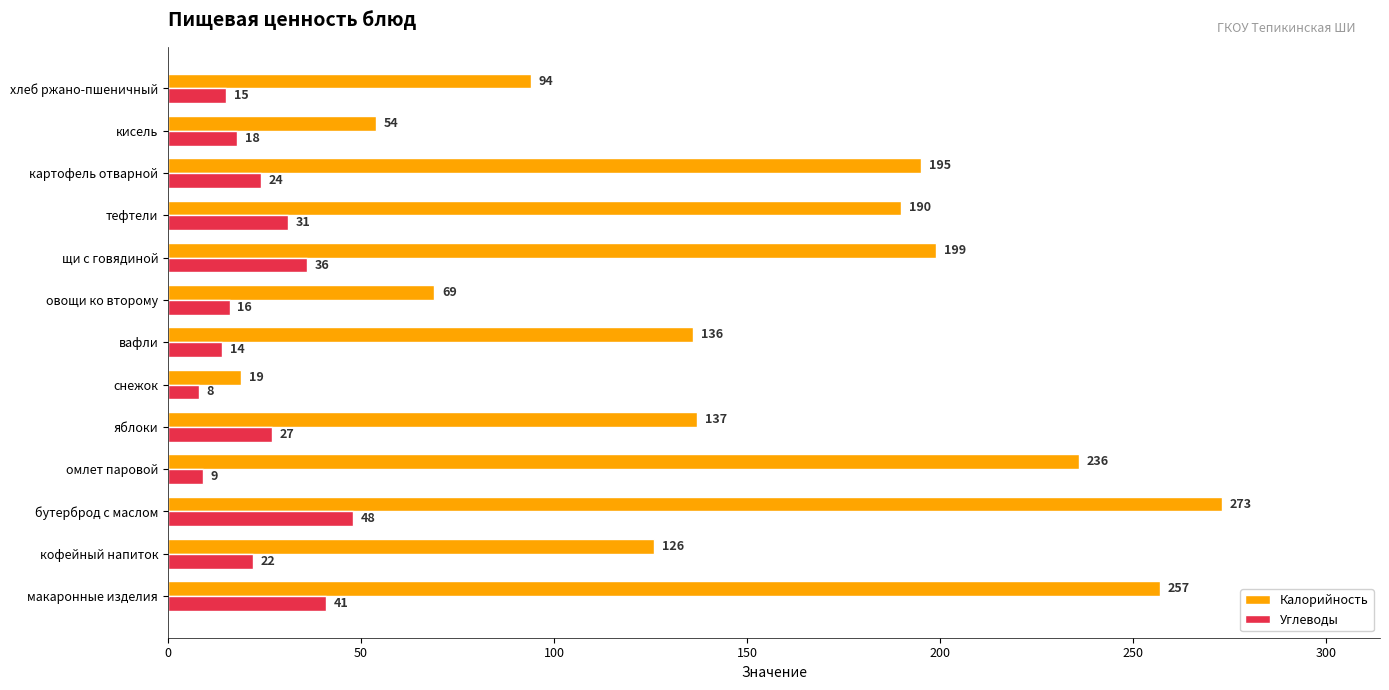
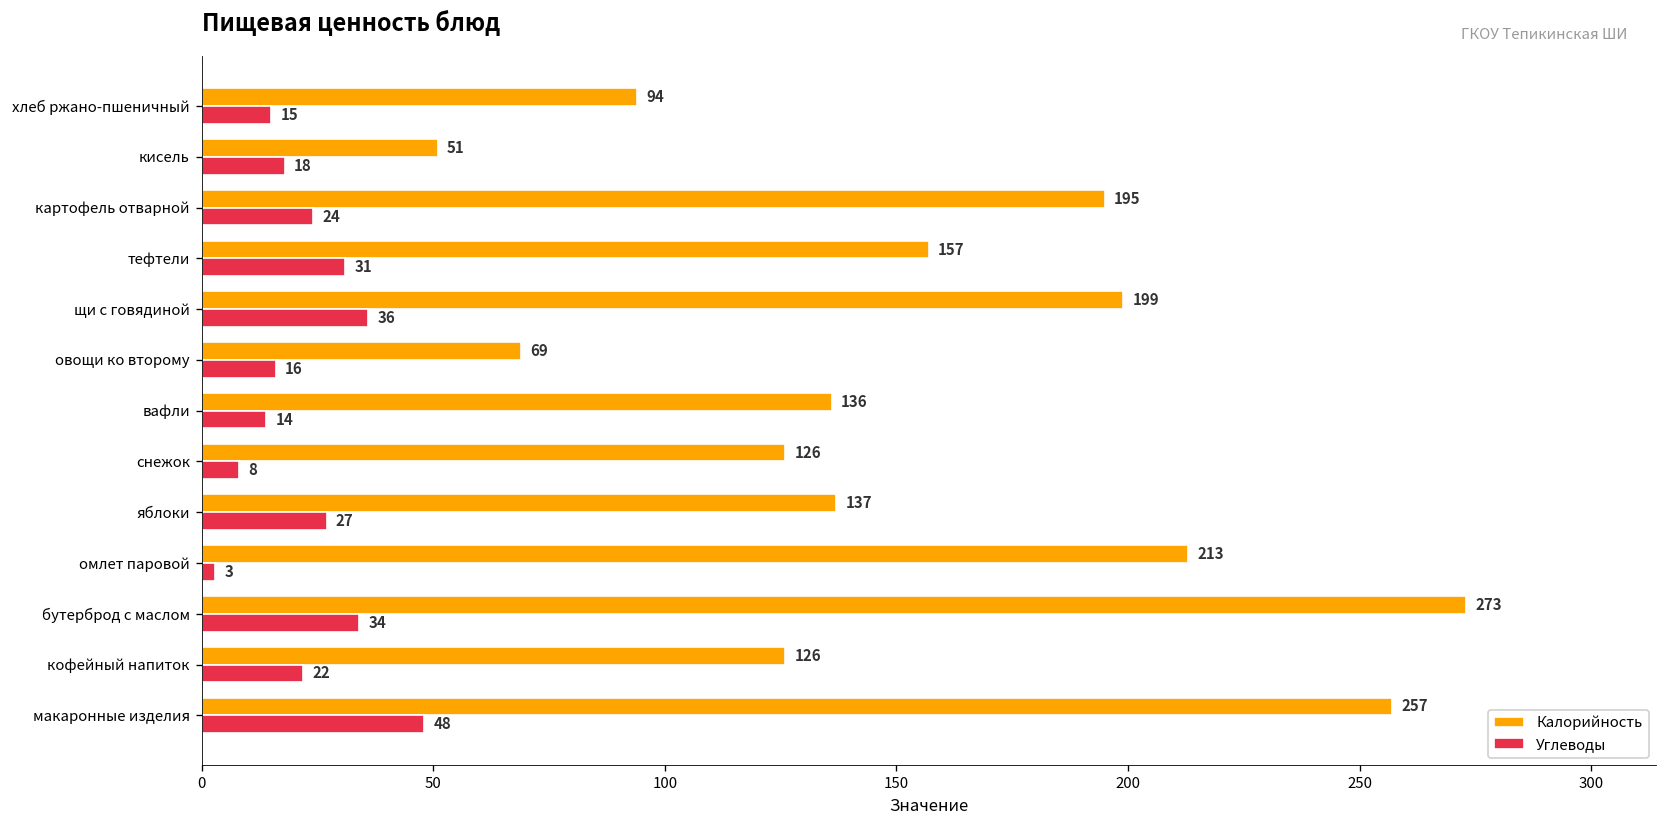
  {
    "Калорийность": {
      "хлеб ржано-пшеничный": 94,
-     "кисель": 54,
+     "кисель": 51,
      "картофель отварной": 195,
-     "тефтели": 190,
+     "тефтели": 157,
      "щи с говядиной": 199,
      "овощи ко второму": 69,
      "вафли": 136,
-     "снежок": 19,
+     "снежок": 126,
      "яблоки": 137,
-     "омлет паровой": 236,
+     "омлет паровой": 213,
      "бутерброд с маслом": 273,
      "кофейный напиток": 126,
      "макаронные изделия": 257
    },
    "Углеводы": {
      "хлеб ржано-пшеничный": 15,
      "кисель": 18,
      "картофель отварной": 24,
      "тефтели": 31,
      "щи с говядиной": 36,
      "овощи ко второму": 16,
      "вафли": 14,
      "снежок": 8,
      "яблоки": 27,
-     "омлет паровой": 9,
-     "бутерброд с маслом": 48,
+     "омлет паровой": 3,
+     "бутерброд с маслом": 34,
      "кофейный напиток": 22,
-     "макаронные изделия": 41
+     "макаронные изделия": 48
    }
  }
